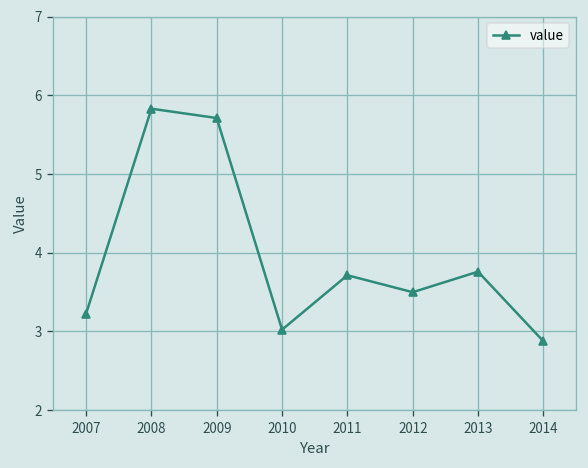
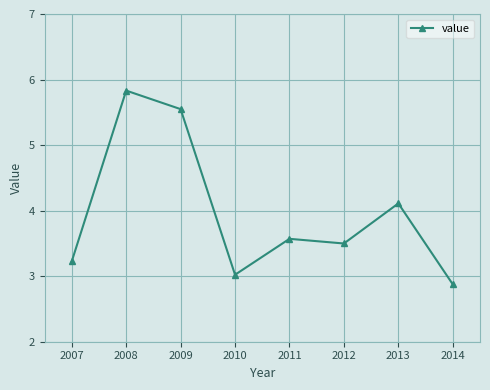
  {
    "2007": 3.2,
    "2008": 5.8,
-   "2009": 5.7,
+   "2009": 5.5,
    "2010": 3.0,
-   "2011": 3.7,
+   "2011": 3.6,
    "2012": 3.5,
-   "2013": 3.8,
+   "2013": 4.1,
    "2014": 2.9
  }
